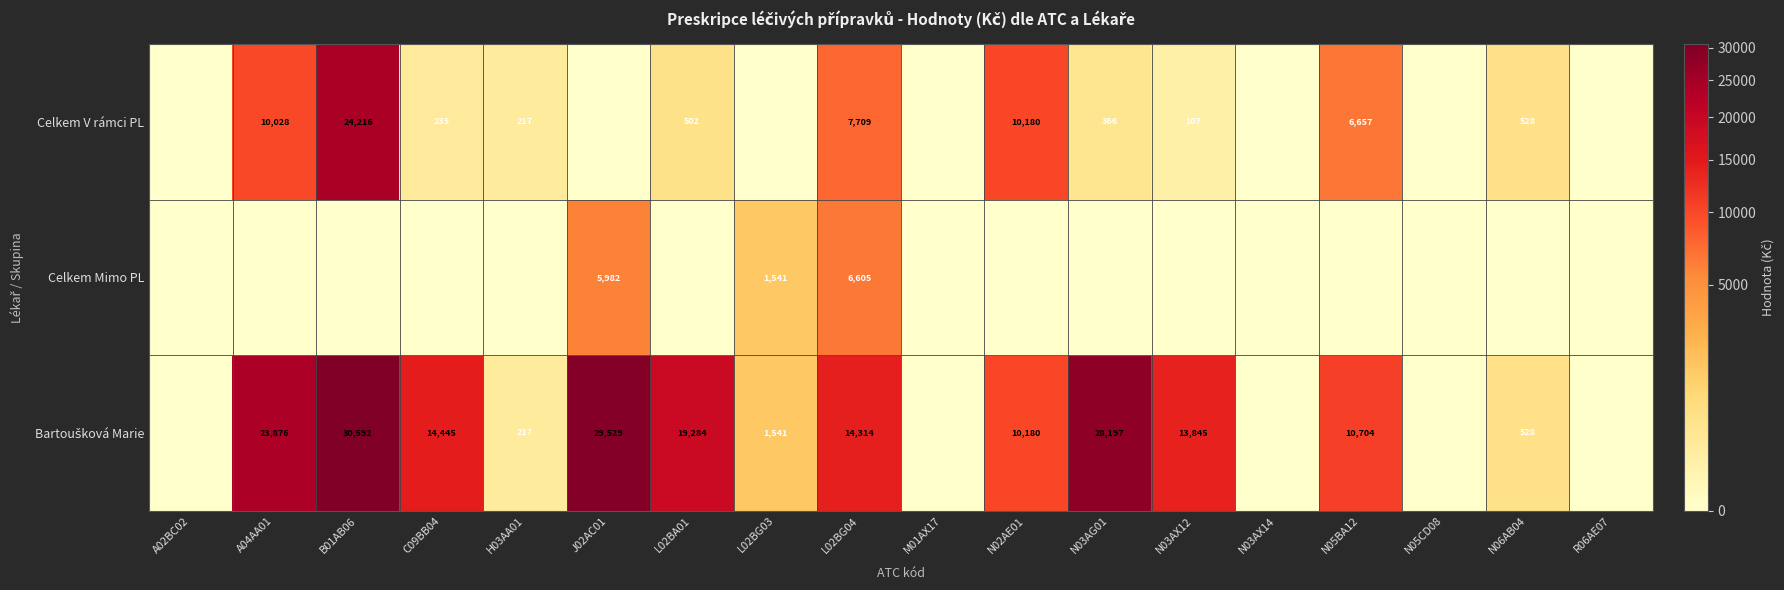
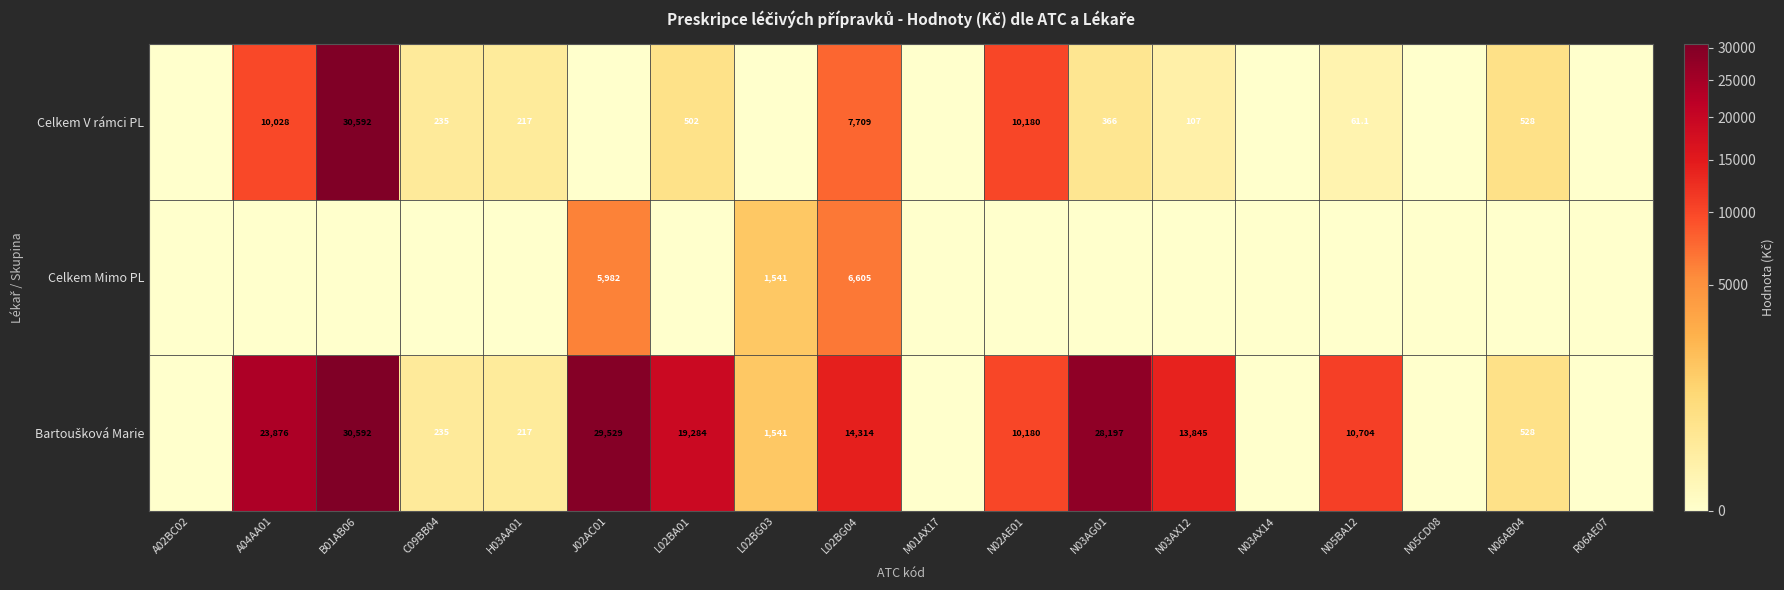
  {
    "Celkem V rámci PL": {
      "A04AA01": "10,028",
-     "B01AB06": "24,216",
+     "B01AB06": "30,592",
      "C09BB04": "235",
      "H03AA01": "217",
      "L02BA01": "502",
      "L02BG04": "7,709",
      "N02AE01": "10,180",
      "N03AG01": "366",
      "N03AX12": "107",
-     "N05BA12": "6,657",
+     "N05BA12": "61.1",
      "N06AB04": "528"
    },
    "Celkem Mimo PL": {
      "J02AC01": "5,982",
      "L02BG03": "1,541",
      "L02BG04": "6,605"
    },
    "Bartoušková Marie": {
      "A04AA01": "23,876",
      "B01AB06": "30,592",
-     "C09BB04": "14,445",
+     "C09BB04": "235",
      "H03AA01": "217",
      "J02AC01": "29,529",
      "L02BA01": "19,284",
      "L02BG03": "1,541",
      "L02BG04": "14,314",
      "N02AE01": "10,180",
      "N03AG01": "28,197",
      "N03AX12": "13,845",
      "N05BA12": "10,704",
      "N06AB04": "528"
    }
  }
